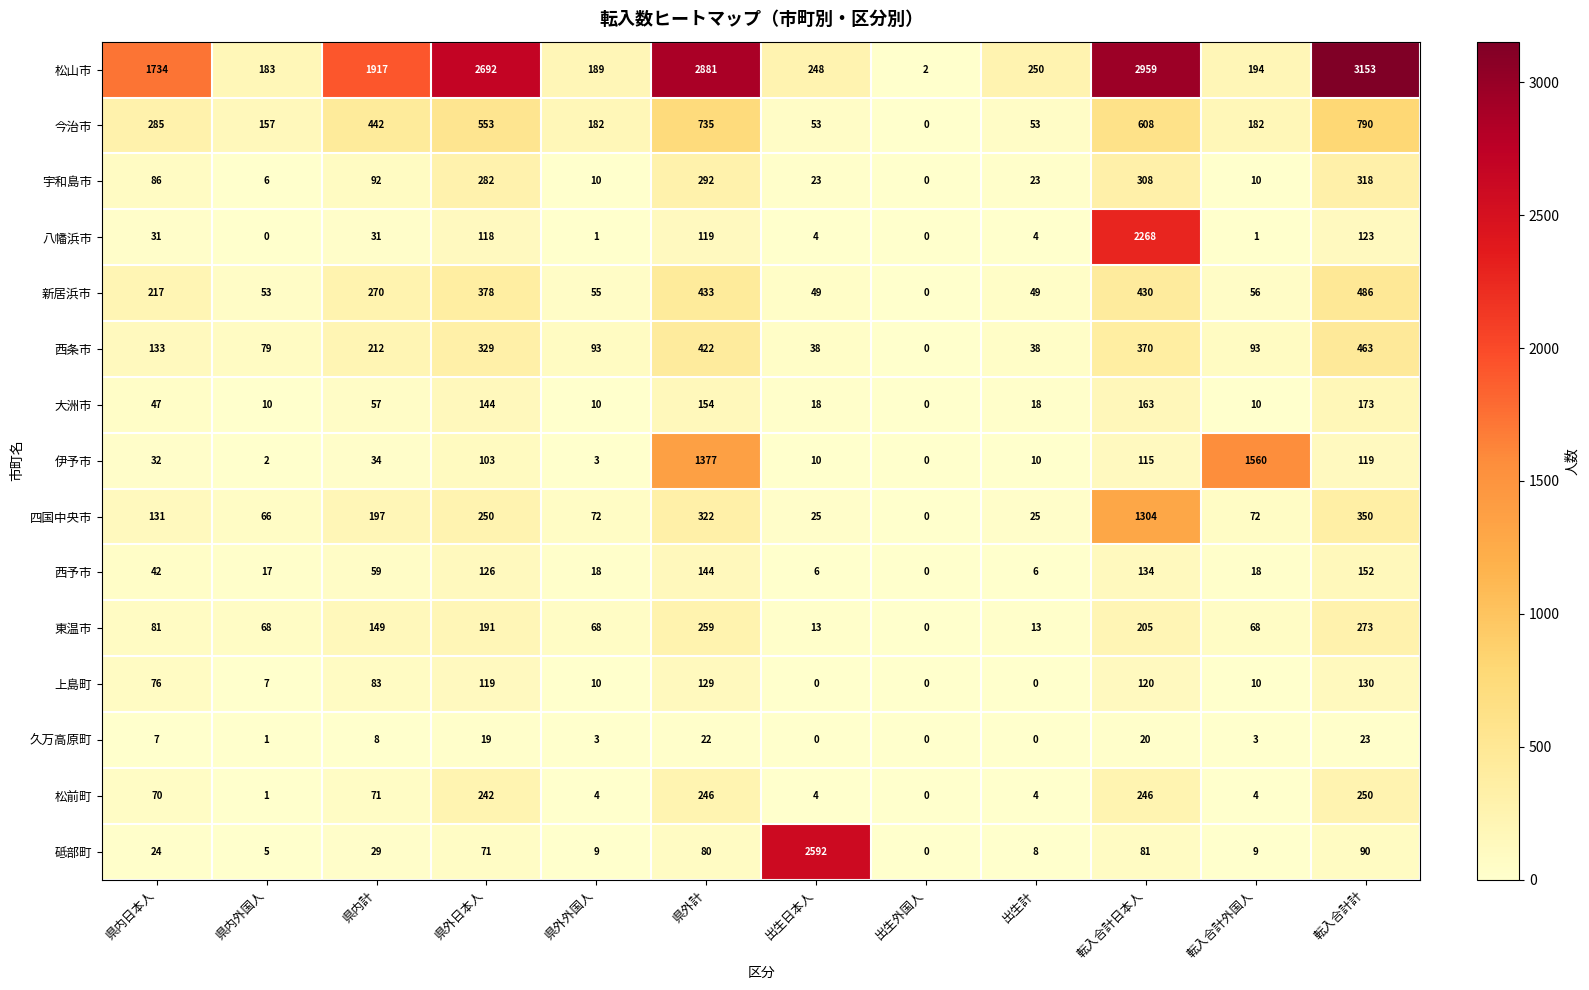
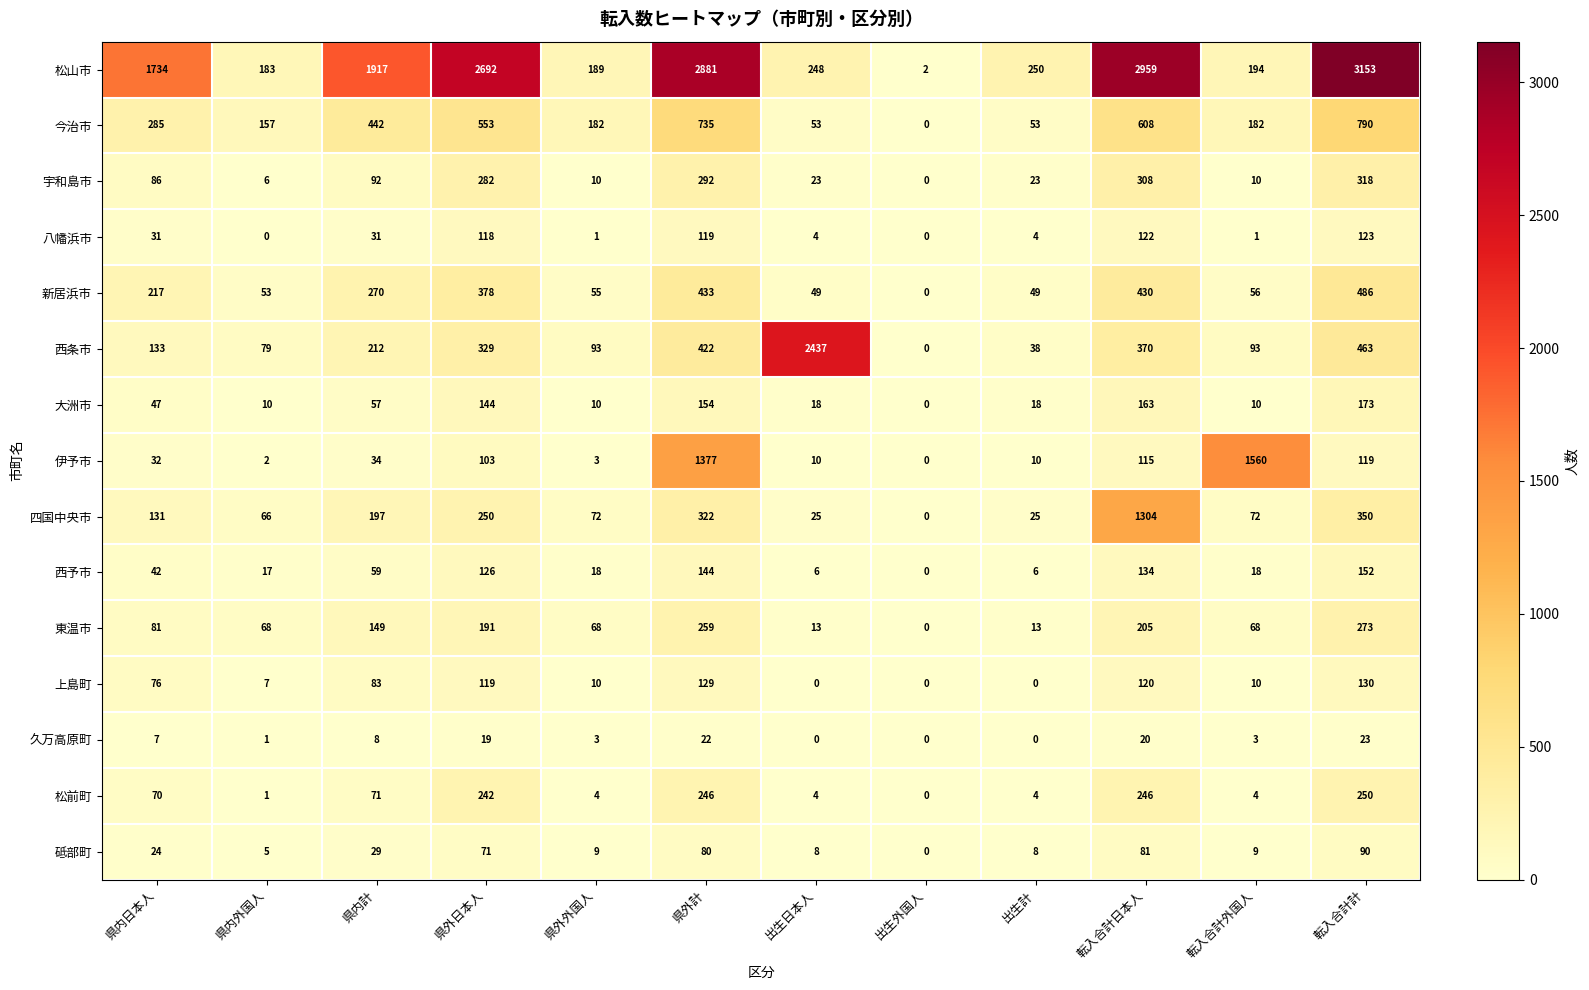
  {
    "松山市": {
      "県内日本人": 1734,
      "県内外国人": 183,
      "県内計": 1917,
      "県外日本人": 2692,
      "県外外国人": 189,
      "県外計": 2881,
      "出生日本人": 248,
      "出生外国人": 2,
      "出生計": 250,
      "転入合計日本人": 2959,
      "転入合計外国人": 194,
      "転入合計計": 3153
    },
    "今治市": {
      "県内日本人": 285,
      "県内外国人": 157,
      "県内計": 442,
      "県外日本人": 553,
      "県外外国人": 182,
      "県外計": 735,
      "出生日本人": 53,
      "出生外国人": 0,
      "出生計": 53,
      "転入合計日本人": 608,
      "転入合計外国人": 182,
      "転入合計計": 790
    },
    "宇和島市": {
      "県内日本人": 86,
      "県内外国人": 6,
      "県内計": 92,
      "県外日本人": 282,
      "県外外国人": 10,
      "県外計": 292,
      "出生日本人": 23,
      "出生外国人": 0,
      "出生計": 23,
      "転入合計日本人": 308,
      "転入合計外国人": 10,
      "転入合計計": 318
    },
    "八幡浜市": {
      "県内日本人": 31,
      "県内外国人": 0,
      "県内計": 31,
      "県外日本人": 118,
      "県外外国人": 1,
      "県外計": 119,
      "出生日本人": 4,
      "出生外国人": 0,
      "出生計": 4,
-     "転入合計日本人": 2268,
+     "転入合計日本人": 122,
      "転入合計外国人": 1,
      "転入合計計": 123
    },
    "新居浜市": {
      "県内日本人": 217,
      "県内外国人": 53,
      "県内計": 270,
      "県外日本人": 378,
      "県外外国人": 55,
      "県外計": 433,
      "出生日本人": 49,
      "出生外国人": 0,
      "出生計": 49,
      "転入合計日本人": 430,
      "転入合計外国人": 56,
      "転入合計計": 486
    },
    "西条市": {
      "県内日本人": 133,
      "県内外国人": 79,
      "県内計": 212,
      "県外日本人": 329,
      "県外外国人": 93,
      "県外計": 422,
-     "出生日本人": 38,
+     "出生日本人": 2437,
      "出生外国人": 0,
      "出生計": 38,
      "転入合計日本人": 370,
      "転入合計外国人": 93,
      "転入合計計": 463
    },
    "大洲市": {
      "県内日本人": 47,
      "県内外国人": 10,
      "県内計": 57,
      "県外日本人": 144,
      "県外外国人": 10,
      "県外計": 154,
      "出生日本人": 18,
      "出生外国人": 0,
      "出生計": 18,
      "転入合計日本人": 163,
      "転入合計外国人": 10,
      "転入合計計": 173
    },
    "伊予市": {
      "県内日本人": 32,
      "県内外国人": 2,
      "県内計": 34,
      "県外日本人": 103,
      "県外外国人": 3,
      "県外計": 1377,
      "出生日本人": 10,
      "出生外国人": 0,
      "出生計": 10,
      "転入合計日本人": 115,
      "転入合計外国人": 1560,
      "転入合計計": 119
    },
    "四国中央市": {
      "県内日本人": 131,
      "県内外国人": 66,
      "県内計": 197,
      "県外日本人": 250,
      "県外外国人": 72,
      "県外計": 322,
      "出生日本人": 25,
      "出生外国人": 0,
      "出生計": 25,
      "転入合計日本人": 1304,
      "転入合計外国人": 72,
      "転入合計計": 350
    },
    "西予市": {
      "県内日本人": 42,
      "県内外国人": 17,
      "県内計": 59,
      "県外日本人": 126,
      "県外外国人": 18,
      "県外計": 144,
      "出生日本人": 6,
      "出生外国人": 0,
      "出生計": 6,
      "転入合計日本人": 134,
      "転入合計外国人": 18,
      "転入合計計": 152
    },
    "東温市": {
      "県内日本人": 81,
      "県内外国人": 68,
      "県内計": 149,
      "県外日本人": 191,
      "県外外国人": 68,
      "県外計": 259,
      "出生日本人": 13,
      "出生外国人": 0,
      "出生計": 13,
      "転入合計日本人": 205,
      "転入合計外国人": 68,
      "転入合計計": 273
    },
    "上島町": {
      "県内日本人": 76,
      "県内外国人": 7,
      "県内計": 83,
      "県外日本人": 119,
      "県外外国人": 10,
      "県外計": 129,
      "出生日本人": 0,
      "出生外国人": 0,
      "出生計": 0,
      "転入合計日本人": 120,
      "転入合計外国人": 10,
      "転入合計計": 130
    },
    "久万高原町": {
      "県内日本人": 7,
      "県内外国人": 1,
      "県内計": 8,
      "県外日本人": 19,
      "県外外国人": 3,
      "県外計": 22,
      "出生日本人": 0,
      "出生外国人": 0,
      "出生計": 0,
      "転入合計日本人": 20,
      "転入合計外国人": 3,
      "転入合計計": 23
    },
    "松前町": {
      "県内日本人": 70,
      "県内外国人": 1,
      "県内計": 71,
      "県外日本人": 242,
      "県外外国人": 4,
      "県外計": 246,
      "出生日本人": 4,
      "出生外国人": 0,
      "出生計": 4,
      "転入合計日本人": 246,
      "転入合計外国人": 4,
      "転入合計計": 250
    },
    "砥部町": {
      "県内日本人": 24,
      "県内外国人": 5,
      "県内計": 29,
      "県外日本人": 71,
      "県外外国人": 9,
      "県外計": 80,
-     "出生日本人": 2592,
+     "出生日本人": 8,
      "出生外国人": 0,
      "出生計": 8,
      "転入合計日本人": 81,
      "転入合計外国人": 9,
      "転入合計計": 90
    }
  }
